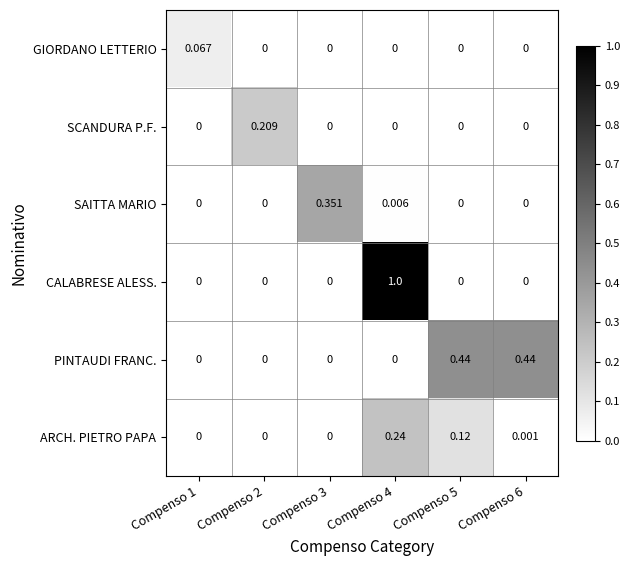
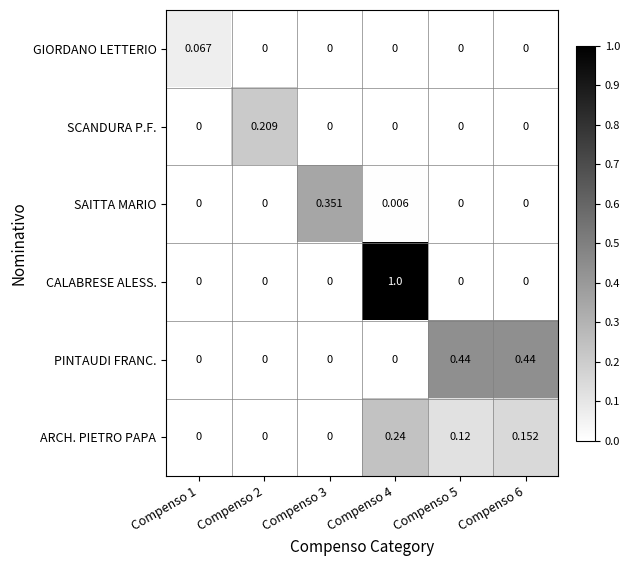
  {
    "GIORDANO LETTERIO": {
      "Compenso 1": 0.067,
      "Compenso 2": 0,
      "Compenso 3": 0,
      "Compenso 4": 0,
      "Compenso 5": 0,
      "Compenso 6": 0
    },
    "SCANDURA P.F.": {
      "Compenso 1": 0,
      "Compenso 2": 0.209,
      "Compenso 3": 0,
      "Compenso 4": 0,
      "Compenso 5": 0,
      "Compenso 6": 0
    },
    "SAITTA MARIO": {
      "Compenso 1": 0,
      "Compenso 2": 0,
      "Compenso 3": 0.351,
      "Compenso 4": 0.006,
      "Compenso 5": 0,
      "Compenso 6": 0
    },
    "CALABRESE ALESS.": {
      "Compenso 1": 0,
      "Compenso 2": 0,
      "Compenso 3": 0,
      "Compenso 4": 1.0,
      "Compenso 5": 0,
      "Compenso 6": 0
    },
    "PINTAUDI FRANC.": {
      "Compenso 1": 0,
      "Compenso 2": 0,
      "Compenso 3": 0,
      "Compenso 4": 0,
      "Compenso 5": 0.44,
      "Compenso 6": 0.44
    },
    "ARCH. PIETRO PAPA": {
      "Compenso 1": 0,
      "Compenso 2": 0,
      "Compenso 3": 0,
      "Compenso 4": 0.24,
      "Compenso 5": 0.12,
-     "Compenso 6": 0.001
+     "Compenso 6": 0.152
    }
  }
